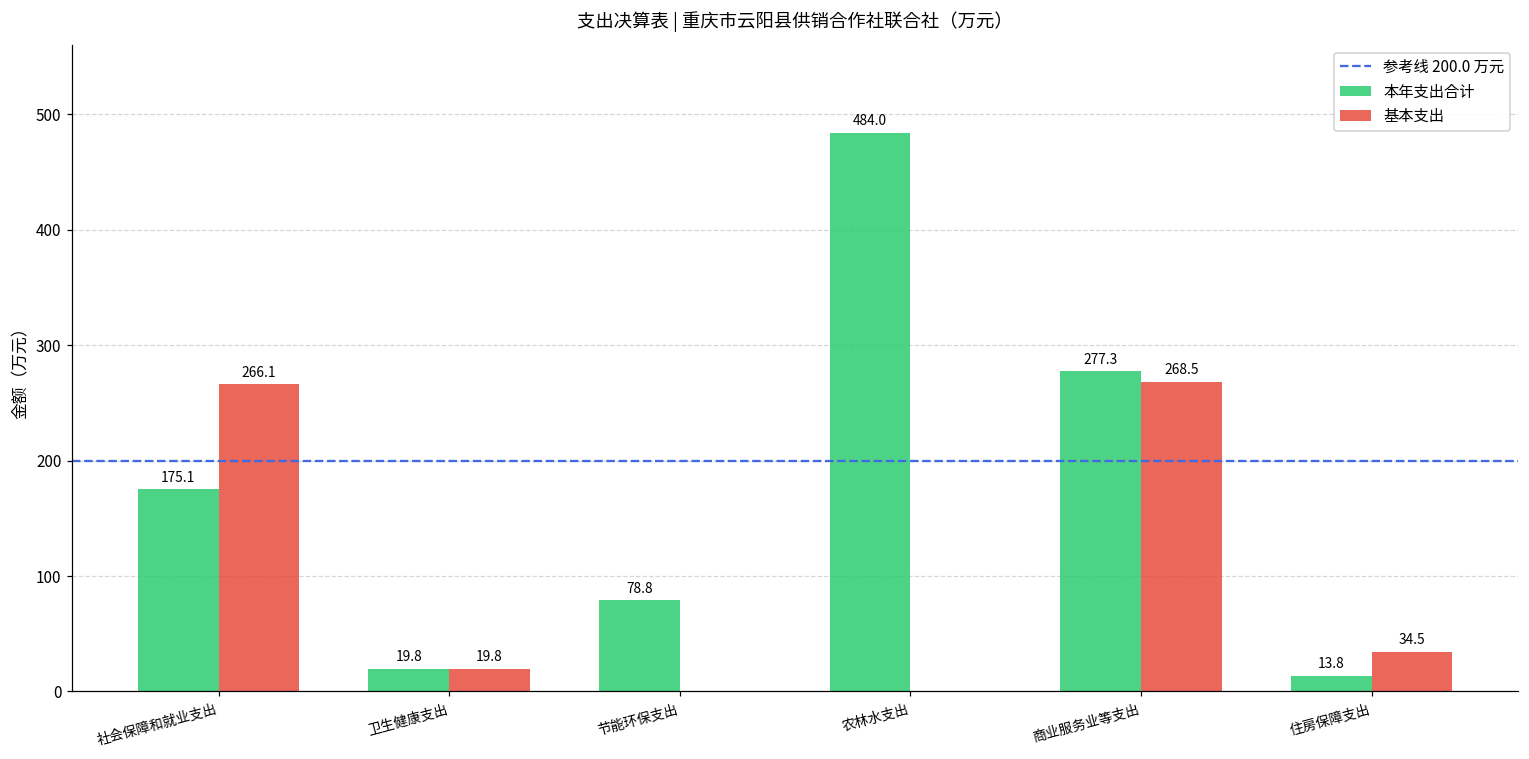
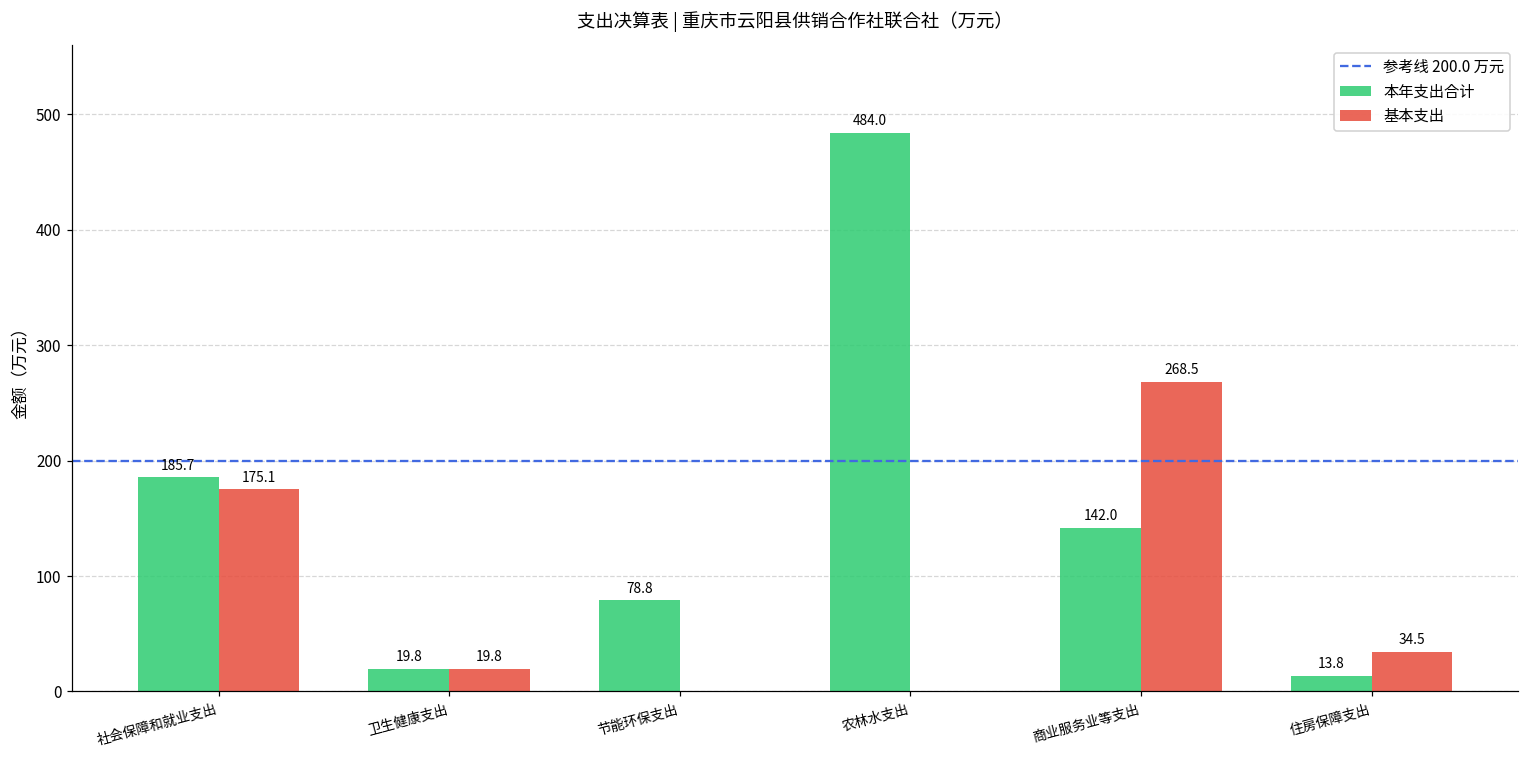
  {
    "本年支出合计": {
-     "社会保障和就业支出": 175.1,
+     "社会保障和就业支出": 185.7,
      "卫生健康支出": 19.8,
      "节能环保支出": 78.8,
      "农林水支出": 484.0,
-     "商业服务业等支出": 277.3,
+     "商业服务业等支出": 142.0,
      "住房保障支出": 13.8
    },
    "基本支出": {
-     "社会保障和就业支出": 266.1,
+     "社会保障和就业支出": 175.1,
      "卫生健康支出": 19.8,
      "商业服务业等支出": 268.5,
      "住房保障支出": 34.5
    }
  }
